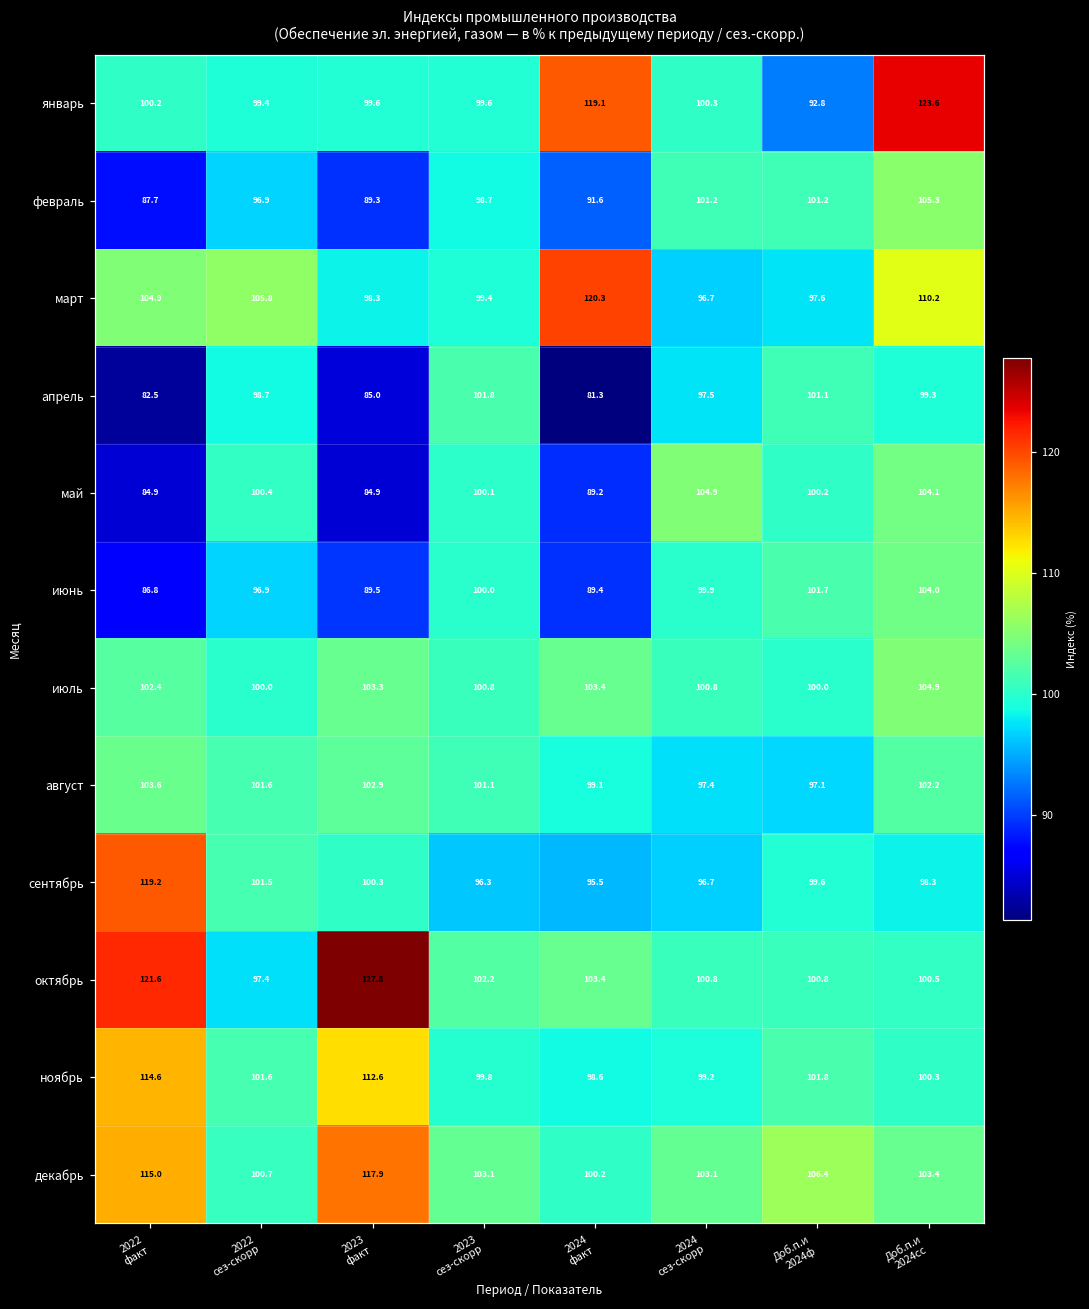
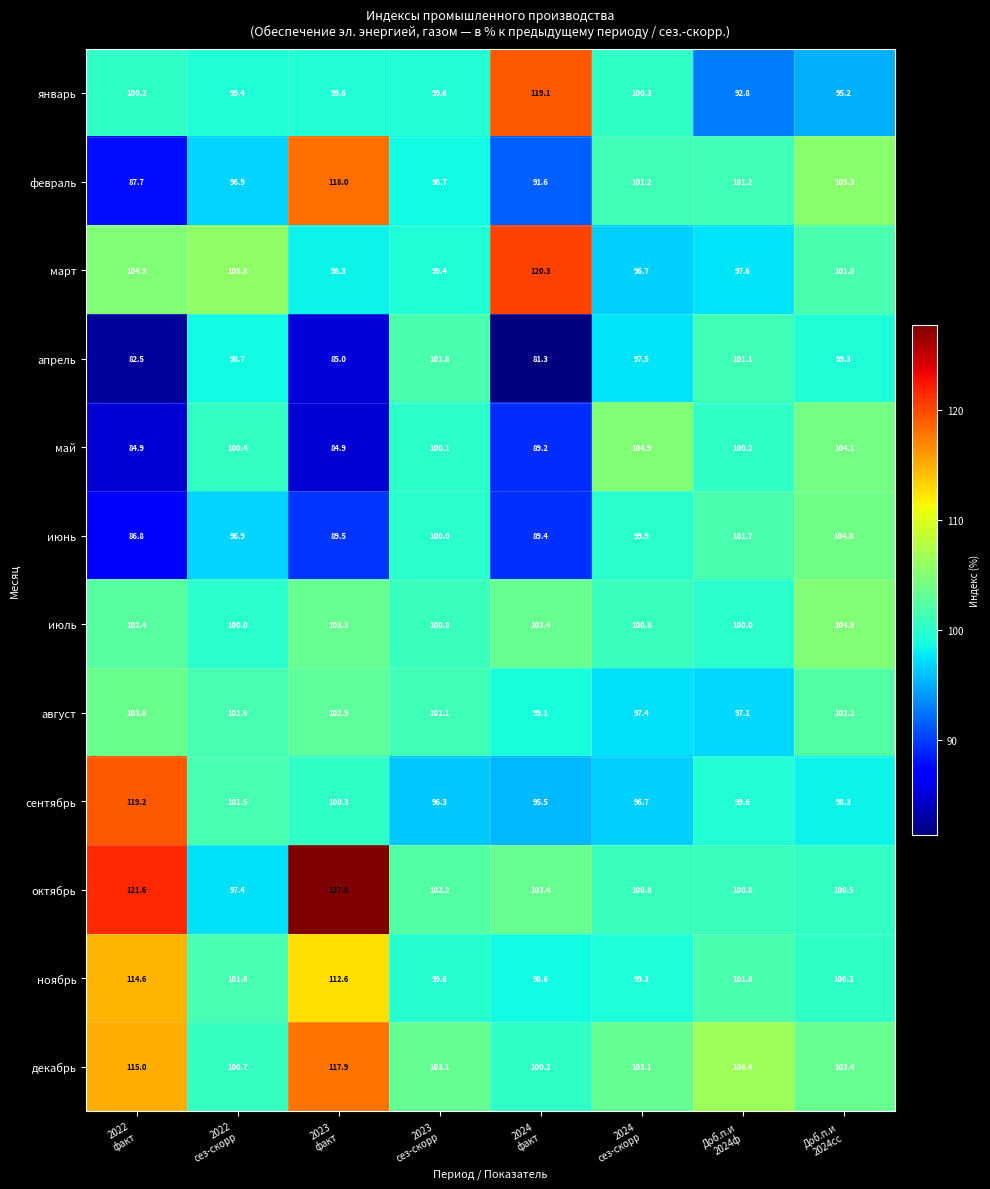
  {
    "январь": {
      "2022 факт": 100.2,
      "2022 сез-скорр": 99.4,
      "2023 факт": 99.6,
      "2023 сез-скорр": 99.6,
      "2024 факт": 119.1,
      "2024 сез-скорр": 100.3,
      "Доб.п.и 2024ф": 92.8,
-     "Доб.п.и 2024сс": 123.6
+     "Доб.п.и 2024сс": 95.2
    },
    "февраль": {
      "2022 факт": 87.7,
      "2022 сез-скорр": 96.9,
-     "2023 факт": 89.3,
+     "2023 факт": 118.0,
      "2023 сез-скорр": 98.7,
      "2024 факт": 91.6,
      "2024 сез-скорр": 101.2,
      "Доб.п.и 2024ф": 101.2,
      "Доб.п.и 2024сс": 105.3
    },
    "март": {
      "2022 факт": 104.9,
      "2022 сез-скорр": 105.8,
      "2023 факт": 98.3,
      "2023 сез-скорр": 99.4,
      "2024 факт": 120.3,
      "2024 сез-скорр": 96.7,
      "Доб.п.и 2024ф": 97.6,
-     "Доб.п.и 2024сс": 110.2
+     "Доб.п.и 2024сс": 101.8
    },
    "апрель": {
      "2022 факт": 82.5,
      "2022 сез-скорр": 98.7,
      "2023 факт": 85.0,
      "2023 сез-скорр": 101.8,
      "2024 факт": 81.3,
      "2024 сез-скорр": 97.5,
      "Доб.п.и 2024ф": 101.1,
      "Доб.п.и 2024сс": 99.3
    },
    "май": {
      "2022 факт": 84.9,
      "2022 сез-скорр": 100.4,
      "2023 факт": 84.9,
      "2023 сез-скорр": 100.1,
      "2024 факт": 89.2,
      "2024 сез-скорр": 104.9,
      "Доб.п.и 2024ф": 100.2,
      "Доб.п.и 2024сс": 104.1
    },
    "июнь": {
      "2022 факт": 86.8,
      "2022 сез-скорр": 96.9,
      "2023 факт": 89.5,
      "2023 сез-скорр": 100.0,
      "2024 факт": 89.4,
      "2024 сез-скорр": 99.9,
      "Доб.п.и 2024ф": 101.7,
      "Доб.п.и 2024сс": 104.0
    },
    "июль": {
      "2022 факт": 102.4,
      "2022 сез-скорр": 100.0,
      "2023 факт": 103.3,
      "2023 сез-скорр": 100.8,
      "2024 факт": 103.4,
      "2024 сез-скорр": 100.8,
      "Доб.п.и 2024ф": 100.0,
      "Доб.п.и 2024сс": 104.9
    },
    "август": {
      "2022 факт": 103.6,
      "2022 сез-скорр": 101.6,
      "2023 факт": 102.9,
      "2023 сез-скорр": 101.1,
      "2024 факт": 99.1,
      "2024 сез-скорр": 97.4,
      "Доб.п.и 2024ф": 97.1,
      "Доб.п.и 2024сс": 102.2
    },
    "сентябрь": {
      "2022 факт": 119.2,
      "2022 сез-скорр": 101.5,
      "2023 факт": 100.3,
      "2023 сез-скорр": 96.3,
      "2024 факт": 95.5,
      "2024 сез-скорр": 96.7,
      "Доб.п.и 2024ф": 99.6,
      "Доб.п.и 2024сс": 98.3
    },
    "октябрь": {
      "2022 факт": 121.6,
      "2022 сез-скорр": 97.4,
      "2023 факт": 127.8,
      "2023 сез-скорр": 102.2,
      "2024 факт": 103.4,
      "2024 сез-скорр": 100.8,
      "Доб.п.и 2024ф": 100.8,
      "Доб.п.и 2024сс": 100.5
    },
    "ноябрь": {
      "2022 факт": 114.6,
      "2022 сез-скорр": 101.6,
      "2023 факт": 112.6,
      "2023 сез-скорр": 99.8,
      "2024 факт": 98.6,
      "2024 сез-скорр": 99.2,
      "Доб.п.и 2024ф": 101.8,
      "Доб.п.и 2024сс": 100.3
    },
    "декабрь": {
      "2022 факт": 115.0,
      "2022 сез-скорр": 100.7,
      "2023 факт": 117.9,
      "2023 сез-скорр": 103.1,
      "2024 факт": 100.2,
      "2024 сез-скорр": 103.1,
      "Доб.п.и 2024ф": 106.4,
      "Доб.п.и 2024сс": 103.4
    }
  }
